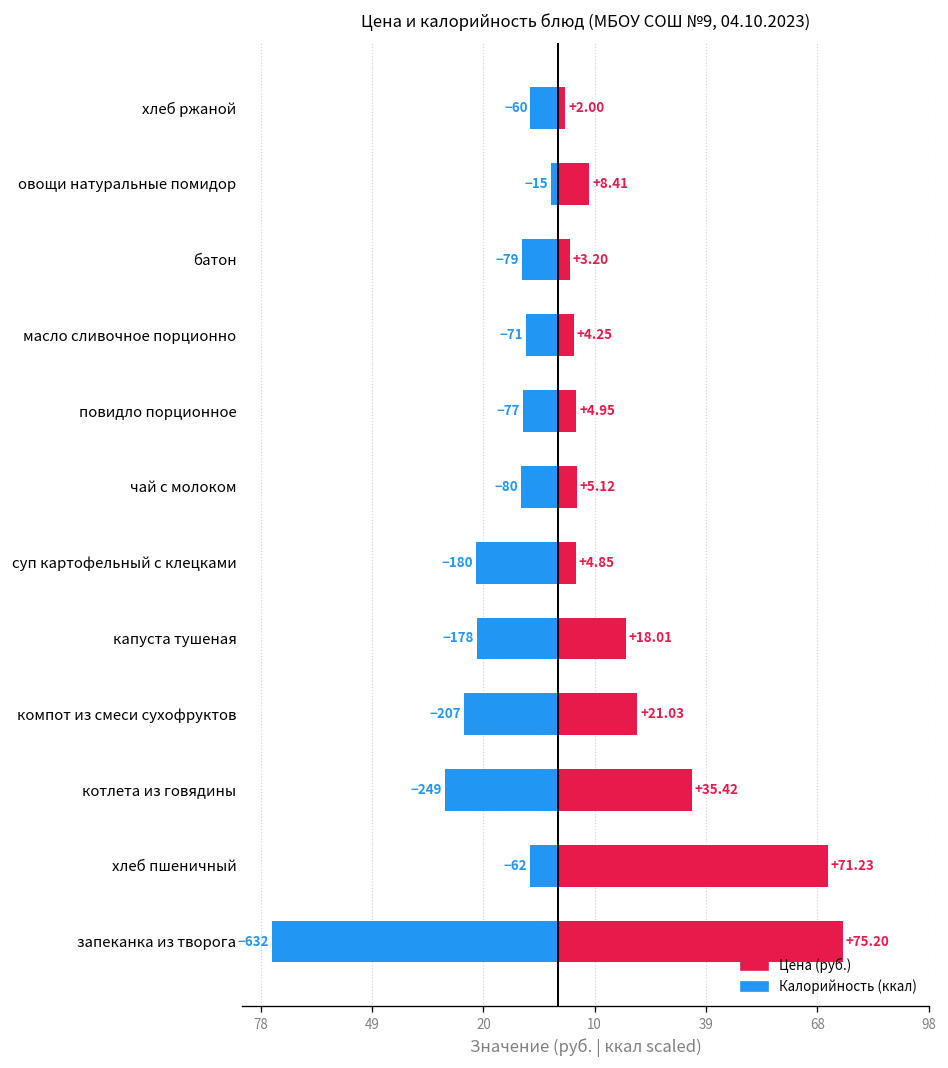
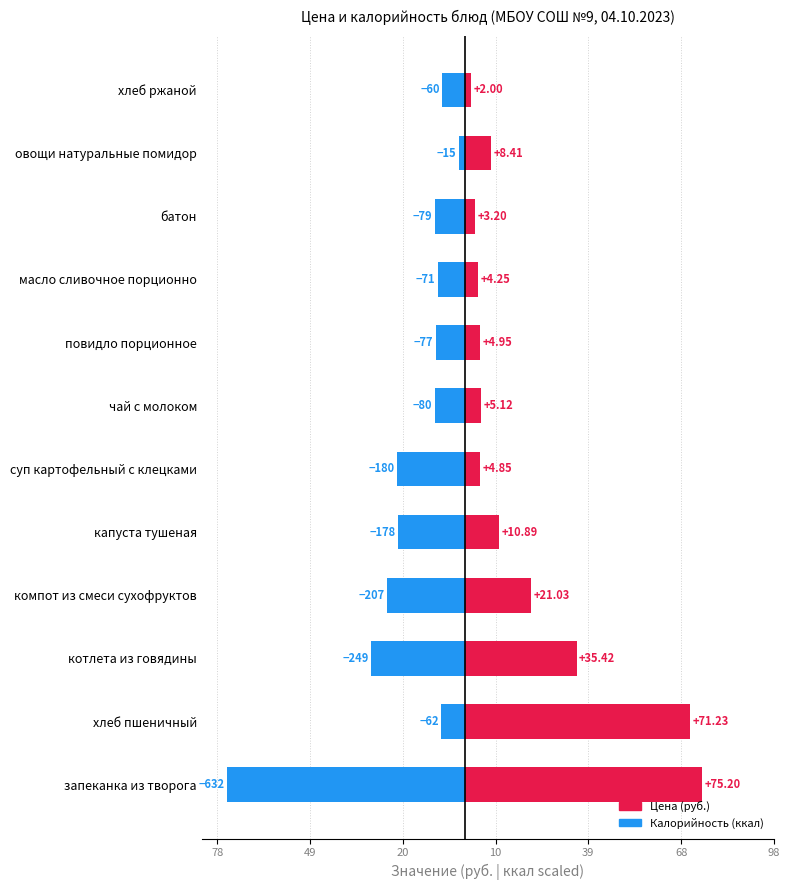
  {
    "Цена (руб.)": {
      "хлеб ржаной": "+2.00",
      "овощи натуральные помидор": "+8.41",
      "батон": "+3.20",
      "масло сливочное порционно": "+4.25",
      "повидло порционное": "+4.95",
      "чай с молоком": "+5.12",
      "суп картофельный с клецками": "+4.85",
-     "капуста тушеная": "+18.01",
+     "капуста тушеная": "+10.89",
      "компот из смеси сухофруктов": "+21.03",
      "котлета из говядины": "+35.42",
      "хлеб пшеничный": "+71.23",
      "запеканка из творога": "+75.20"
    }
  }
